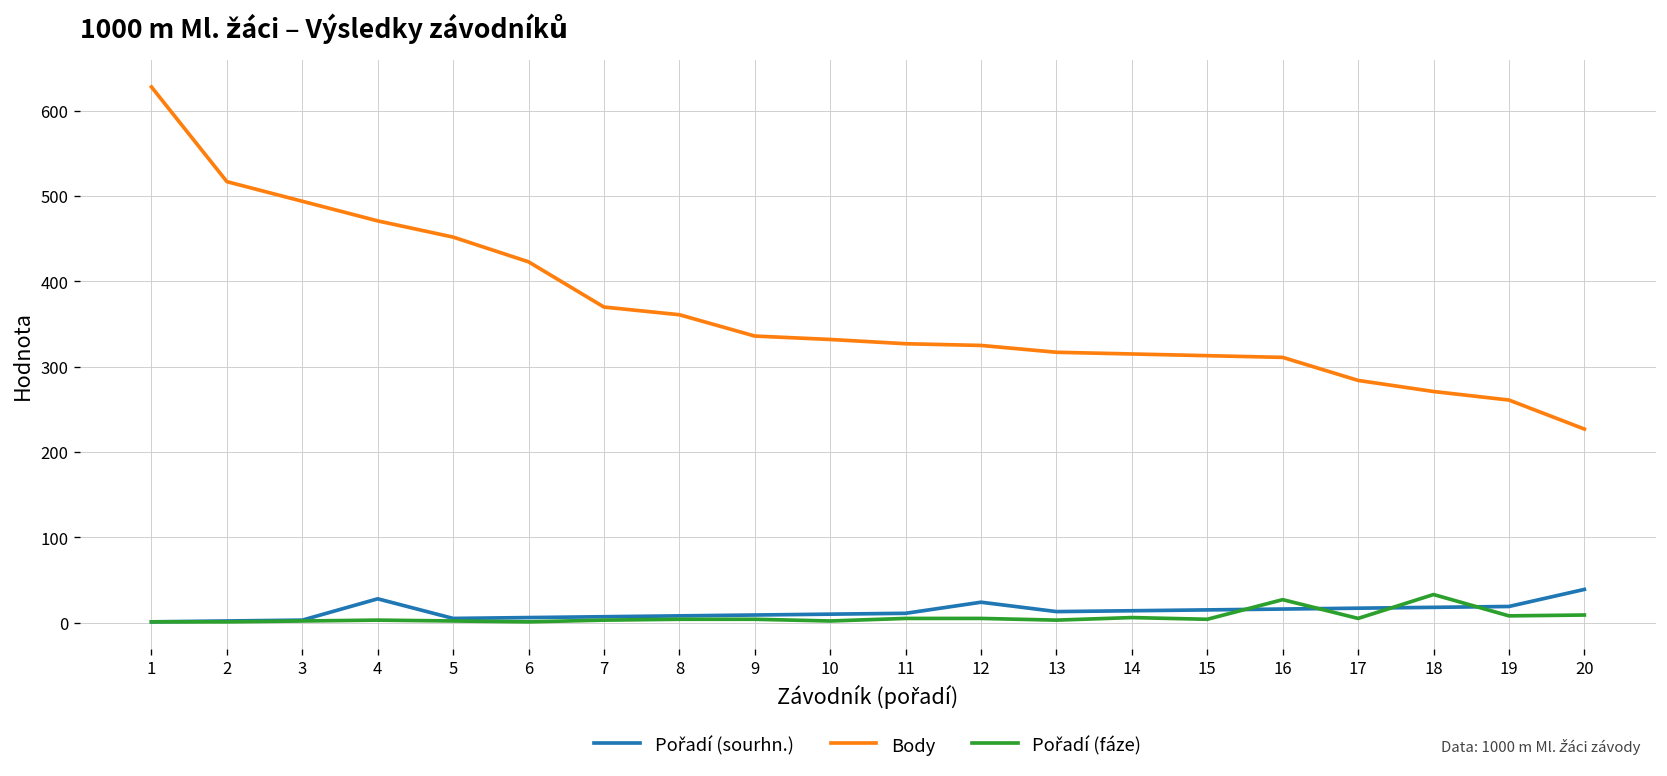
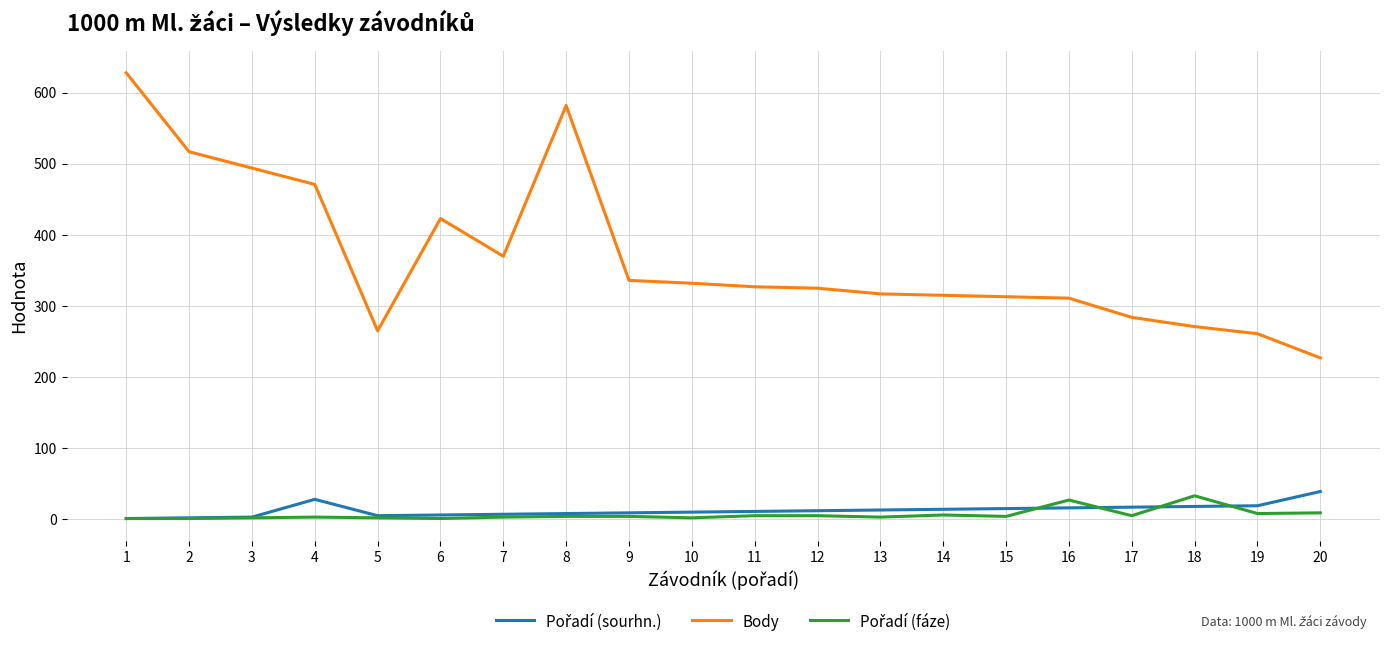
  {
    "Pořadí (sourhn.)": {
      "4": 30,
      "6": 10,
      "7": 10,
      "8": 10,
      "9": 10,
      "10": 10,
      "11": 10,
-     "12": 20,
+     "12": 10,
      "13": 10,
      "14": 10,
      "15": 20,
      "16": 20,
      "17": 20,
      "18": 20,
      "19": 20,
      "20": 40
    },
    "Body": {
      "1": 630,
      "2": 520,
      "3": 490,
      "4": 470,
-     "5": 450,
+     "5": 270,
      "6": 420,
      "7": 370,
-     "8": 360,
+     "8": 580,
      "9": 340,
      "10": 330,
      "11": 330,
      "12": 330,
      "13": 320,
      "14": 320,
      "15": 310,
      "16": 310,
      "17": 280,
      "18": 270,
      "19": 260,
      "20": 230
    },
    "Pořadí (fáze)": {
      "4": 0,
      "6": 0,
      "7": 0,
      "8": 0,
      "9": 0,
      "10": 0,
      "11": 10,
      "12": 10,
      "13": 0,
      "14": 10,
      "15": 0,
      "16": 30,
      "17": 10,
      "18": 30,
      "19": 10,
      "20": 10
    }
  }
